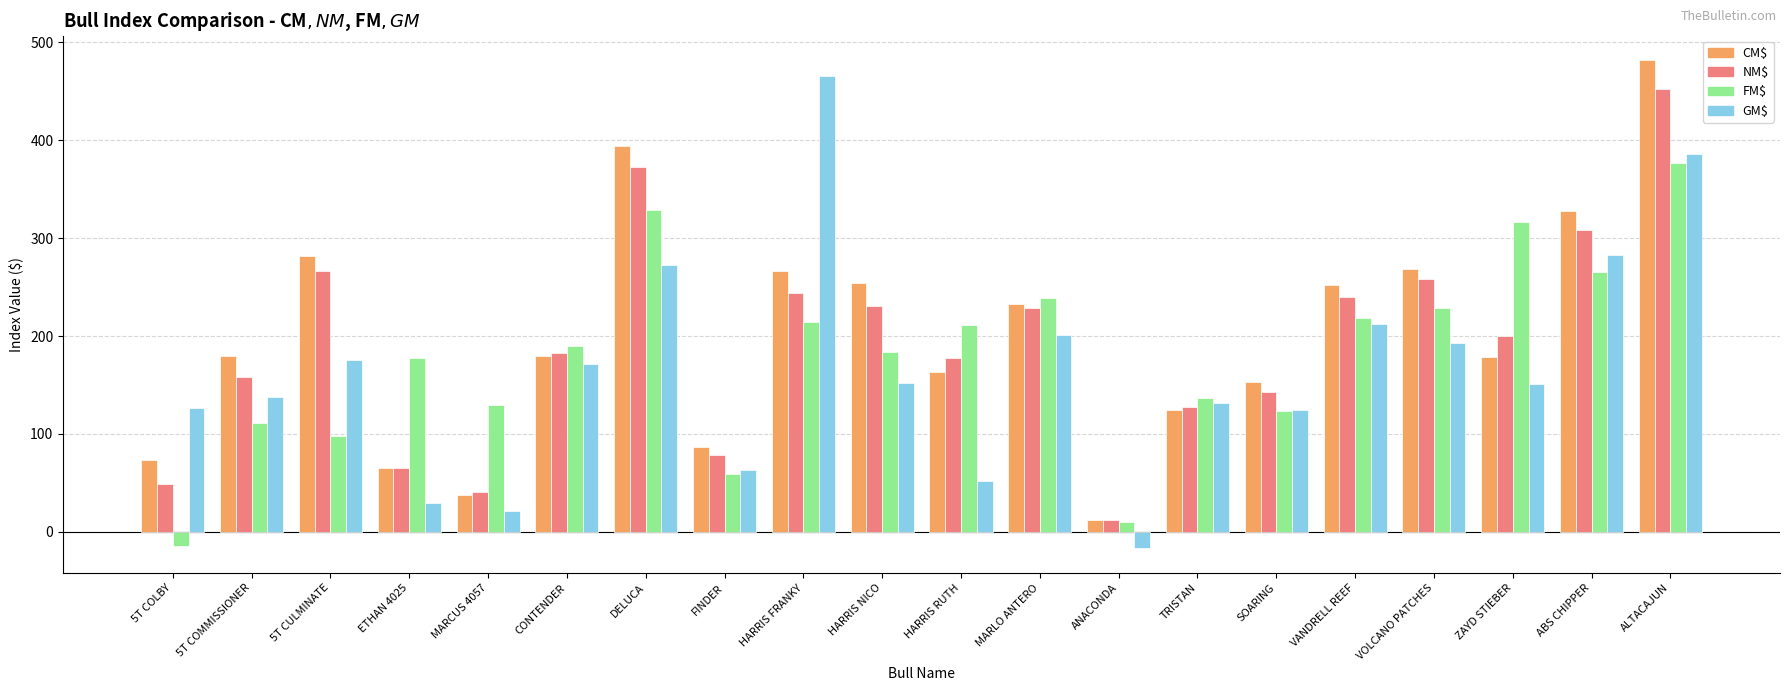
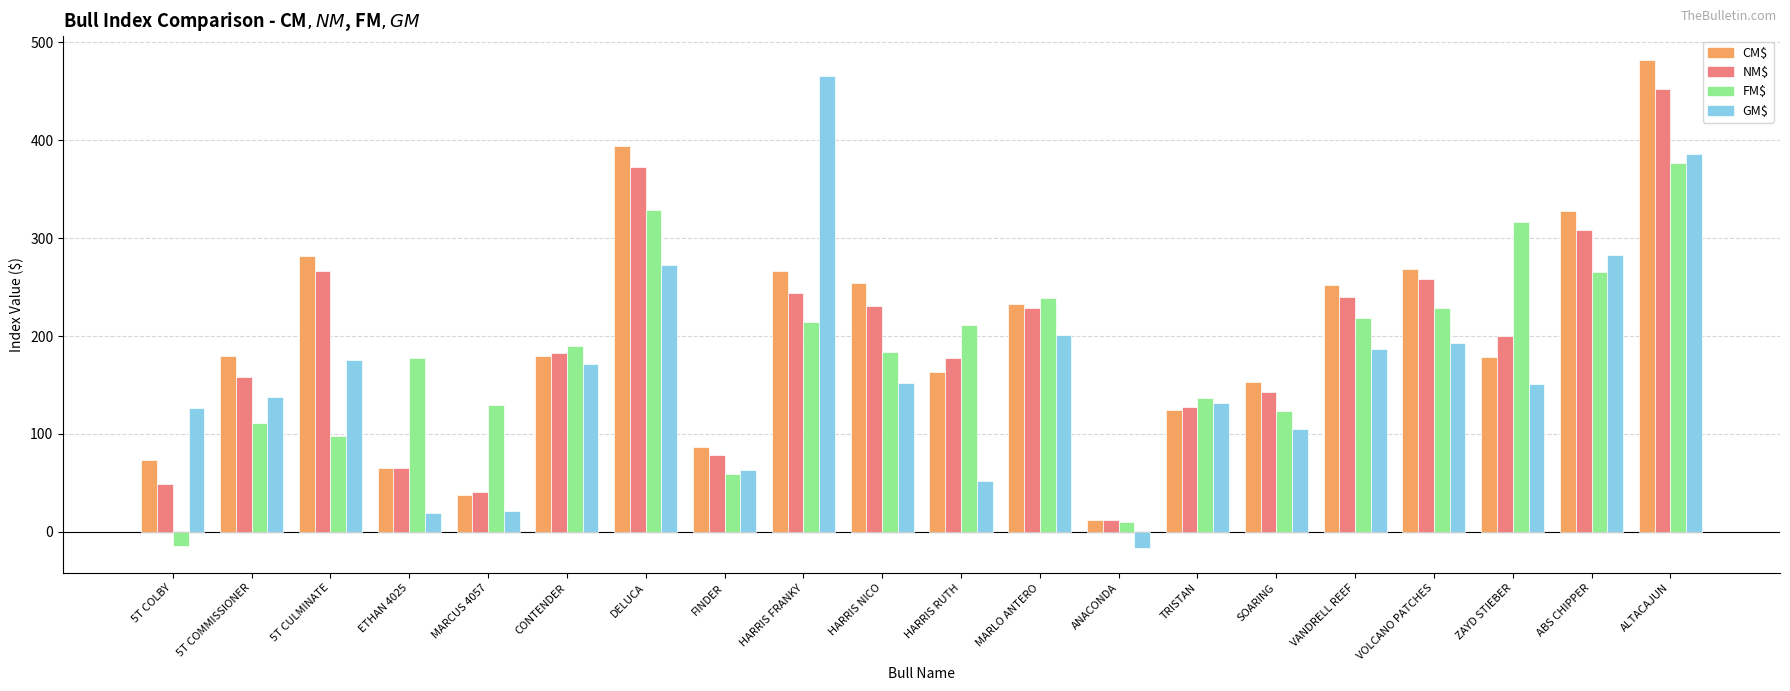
  {
    "FM$": {
      "5T COLBY": -10,
      "5T COMMISSIONER": 110,
      "5T CULMINATE": 100,
      "ETHAN 4025": 180,
      "MARCUS 4057": 130,
      "CONTENDER": 190,
      "DELUCA": 330,
      "FINDER": 60,
      "HARRIS FRANKY": 210,
      "HARRIS NICO": 180,
      "HARRIS RUTH": 210,
      "MARLO ANTERO": 240,
      "ANACONDA": 10,
      "TRISTAN": 140,
      "SOARING": 120,
      "VANDRELL REEF": 220,
      "VOLCANO PATCHES": 230,
      "ZAYD STIEBER": 320,
      "ABS CHIPPER": 270,
      "ALTACAJUN": 380
    },
    "GM$": {
      "5T COLBY": 130,
      "5T COMMISSIONER": 140,
      "5T CULMINATE": 180,
-     "ETHAN 4025": 30,
+     "ETHAN 4025": 20,
      "MARCUS 4057": 20,
      "CONTENDER": 170,
      "DELUCA": 270,
      "FINDER": 60,
      "HARRIS FRANKY": 470,
      "HARRIS NICO": 150,
      "HARRIS RUTH": 50,
      "MARLO ANTERO": 200,
      "ANACONDA": -20,
      "TRISTAN": 130,
-     "SOARING": 120,
-     "VANDRELL REEF": 210,
+     "SOARING": 110,
+     "VANDRELL REEF": 190,
      "VOLCANO PATCHES": 190,
      "ZAYD STIEBER": 150,
      "ABS CHIPPER": 280,
      "ALTACAJUN": 390
    }
  }
